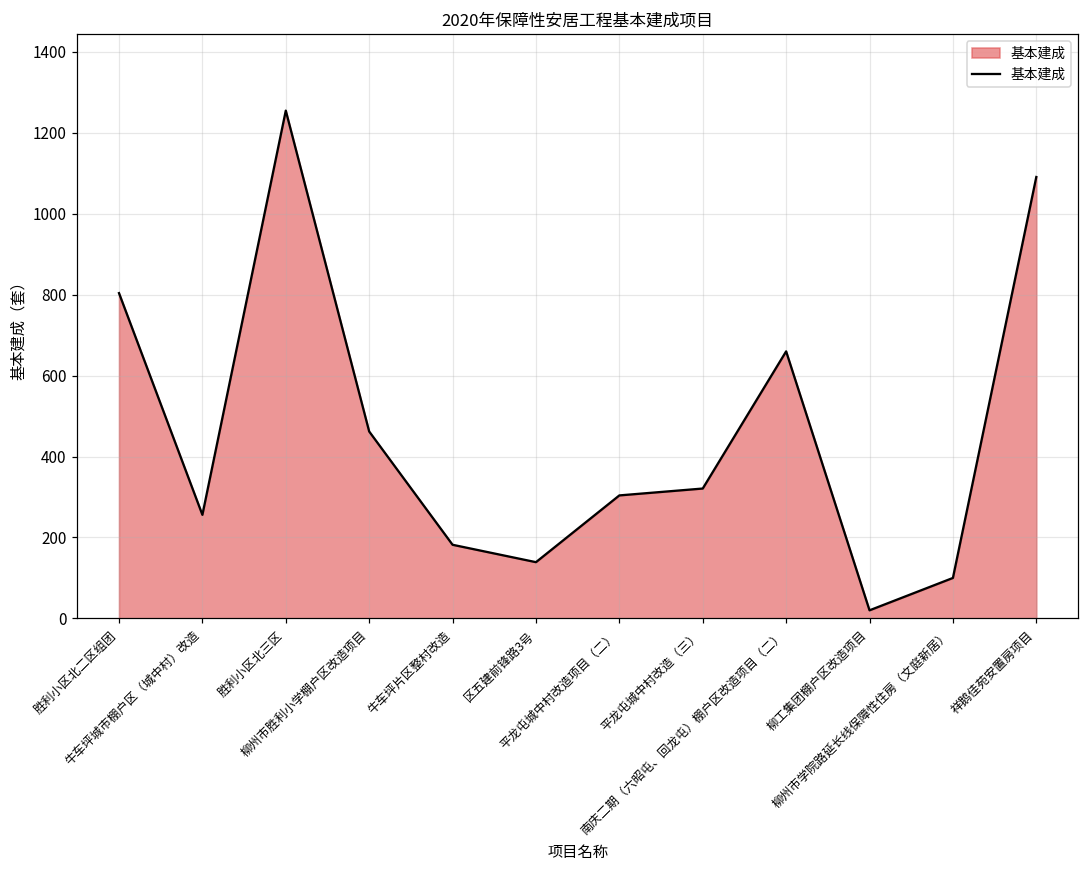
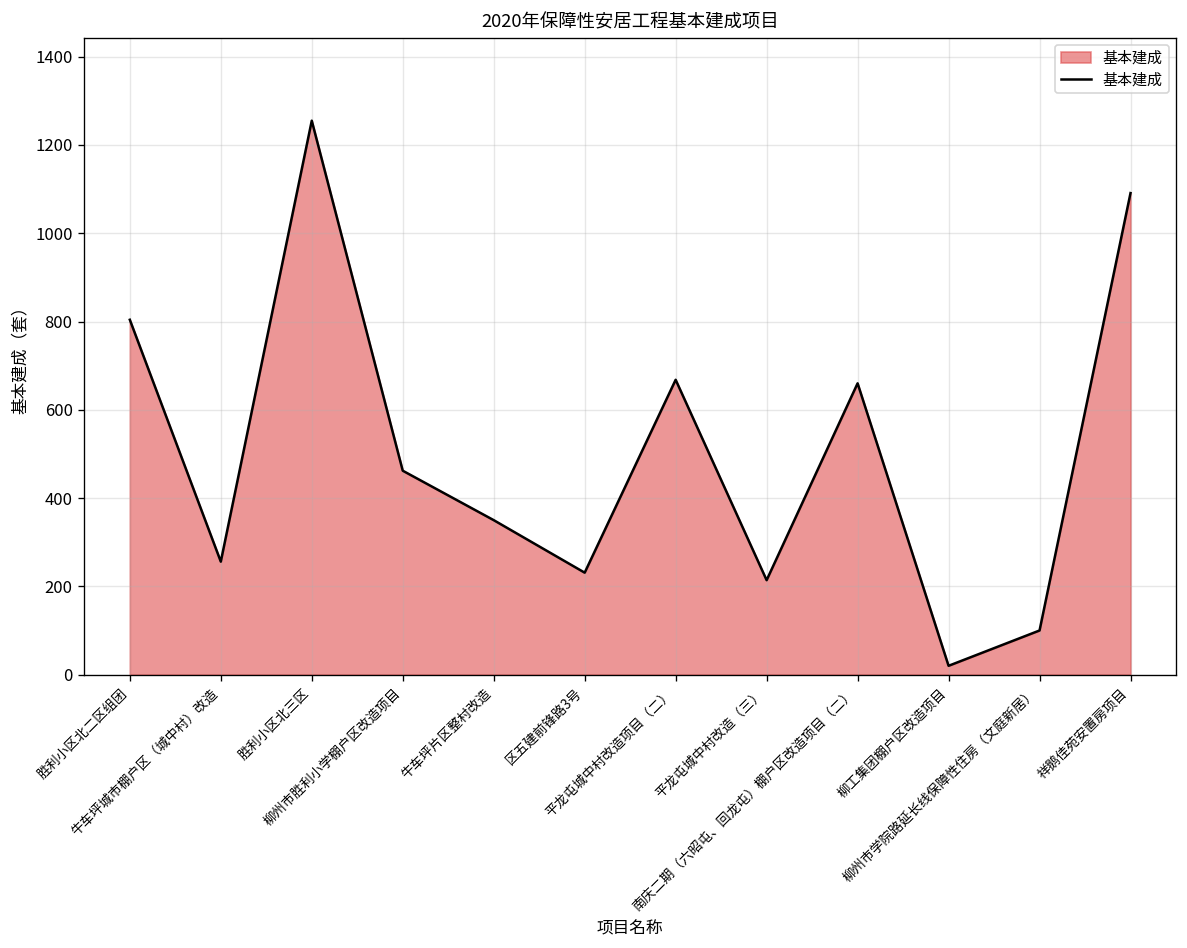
  {
    "胜利小区北二区组团": 800,
    "牛车坪城市棚户区（城中村）改造": 260,
    "胜利小区北三区": 1260,
    "柳州市胜利小学棚户区改造项目": 460,
-   "牛车坪片区整村改造": 180,
-   "区五建前锋路3号": 140,
-   "平龙屯城中村改造项目（二）": 300,
-   "平龙屯城中村改造（三）": 320,
+   "牛车坪片区整村改造": 350,
+   "区五建前锋路3号": 230,
+   "平龙屯城中村改造项目（二）": 670,
+   "平龙屯城中村改造（三）": 210,
    "南庆二期（六昭屯、回龙屯）棚户区改造项目（二）": 660,
    "柳工集团棚户区改造项目": 20,
    "柳州市学院路延长线保障性住房（文庭新居）": 100,
    "祥鹅佳苑安置房项目": 1090
  }
